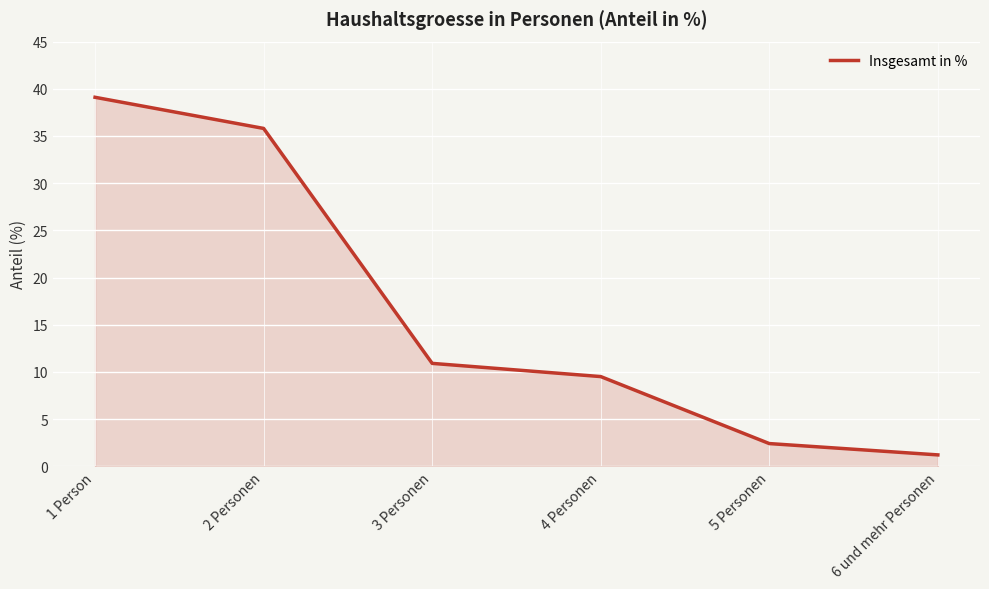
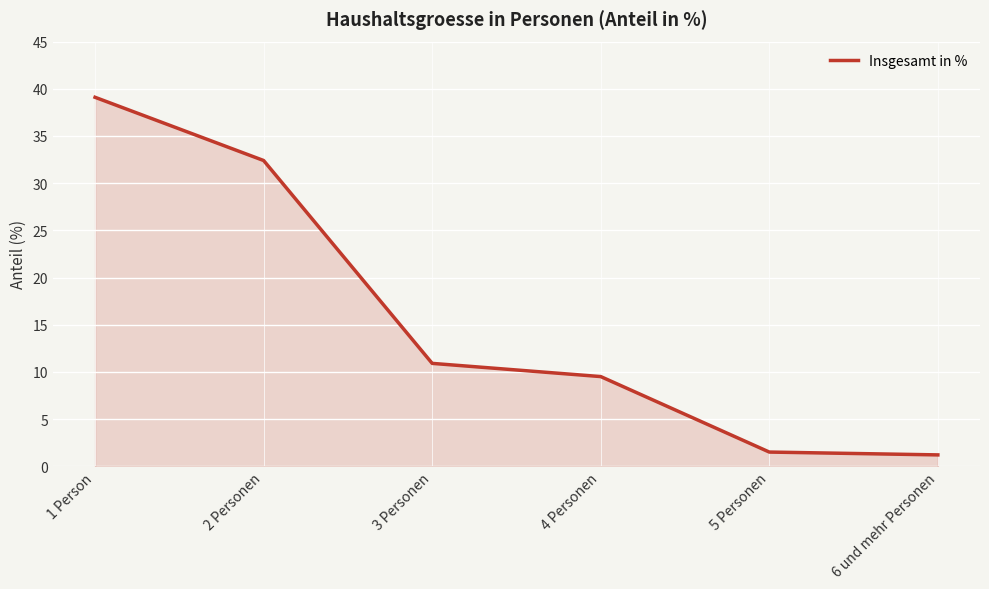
  {
    "1 Person": 39,
-   "2 Personen": 36,
+   "2 Personen": 32,
    "3 Personen": 11,
    "4 Personen": 10,
-   "5 Personen": 2.4,
+   "5 Personen": 1.5,
    "6 und mehr Personen": 1
  }
